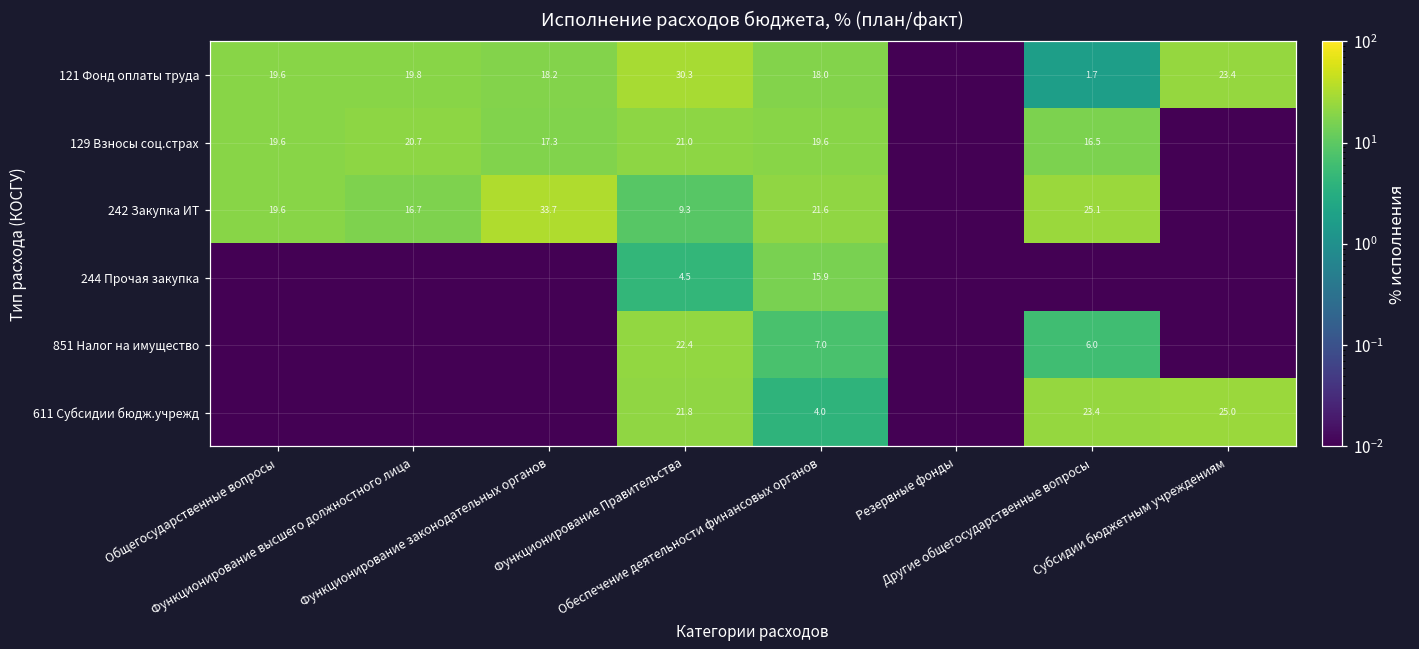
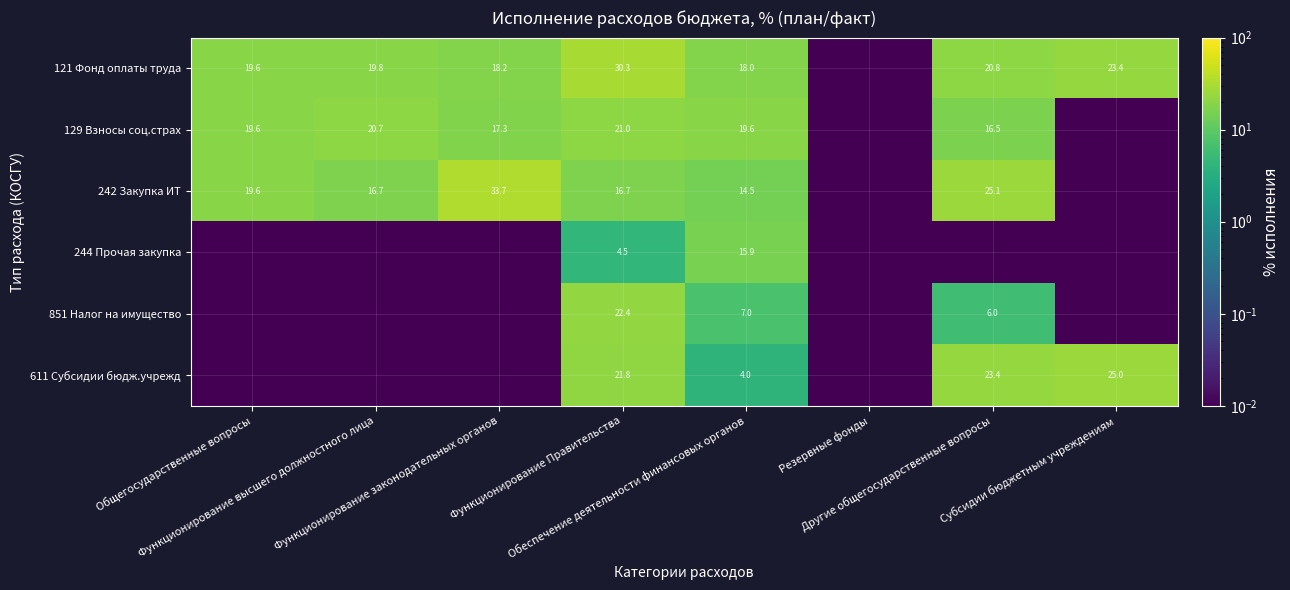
  {
    "121 Фонд оплаты труда": {
      "Общегосударственные вопросы": 19.6,
      "Функционирование высшего должностного лица": 19.8,
      "Функционирование законодательных органов": 18.2,
      "Функционирование Правительства": 30.3,
      "Обеспечение деятельности финансовых органов": 18.0,
-     "Другие общегосударственные вопросы": 1.7,
+     "Другие общегосударственные вопросы": 20.8,
      "Субсидии бюджетным учреждениям": 23.4
    },
    "129 Взносы соц.страх": {
      "Общегосударственные вопросы": 19.6,
      "Функционирование высшего должностного лица": 20.7,
      "Функционирование законодательных органов": 17.3,
      "Функционирование Правительства": 21.0,
      "Обеспечение деятельности финансовых органов": 19.6,
      "Другие общегосударственные вопросы": 16.5
    },
    "242 Закупка ИТ": {
      "Общегосударственные вопросы": 19.6,
      "Функционирование высшего должностного лица": 16.7,
      "Функционирование законодательных органов": 33.7,
-     "Функционирование Правительства": 9.3,
-     "Обеспечение деятельности финансовых органов": 21.6,
+     "Функционирование Правительства": 16.7,
+     "Обеспечение деятельности финансовых органов": 14.5,
      "Другие общегосударственные вопросы": 25.1
    },
    "244 Прочая закупка": {
      "Функционирование Правительства": 4.5,
      "Обеспечение деятельности финансовых органов": 15.9
    },
    "851 Налог на имущество": {
      "Функционирование Правительства": 22.4,
      "Обеспечение деятельности финансовых органов": 7.0,
      "Другие общегосударственные вопросы": 6.0
    },
    "611 Субсидии бюдж.учрежд": {
      "Функционирование Правительства": 21.8,
      "Обеспечение деятельности финансовых органов": 4.0,
      "Другие общегосударственные вопросы": 23.4,
      "Субсидии бюджетным учреждениям": 25.0
    }
  }
